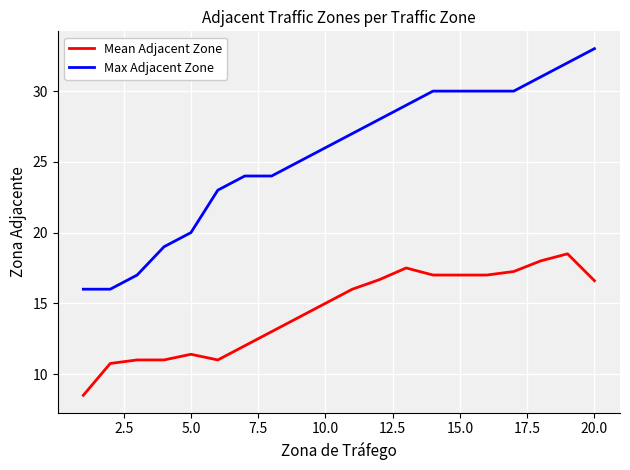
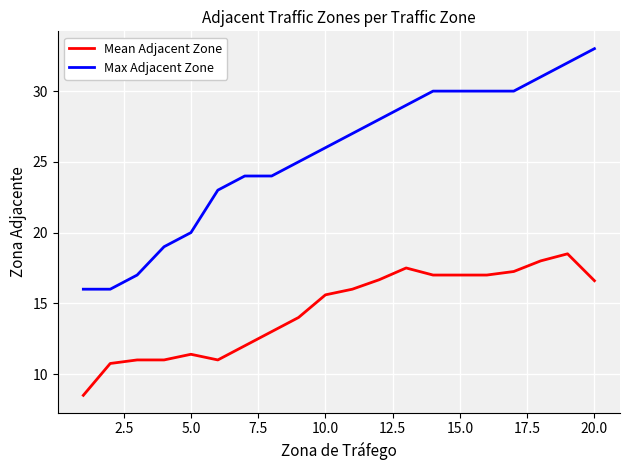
  {
    "Mean Adjacent Zone": {
      "5.0": 11.4,
-     "10.0": 15.0,
+     "10.0": 15.6,
      "15.0": 17.0,
      "20.0": 16.6
    },
    "Max Adjacent Zone": {
      "5.0": 20.0,
      "10.0": 26.0,
      "15.0": 30.0,
      "20.0": 33.0
    }
  }
